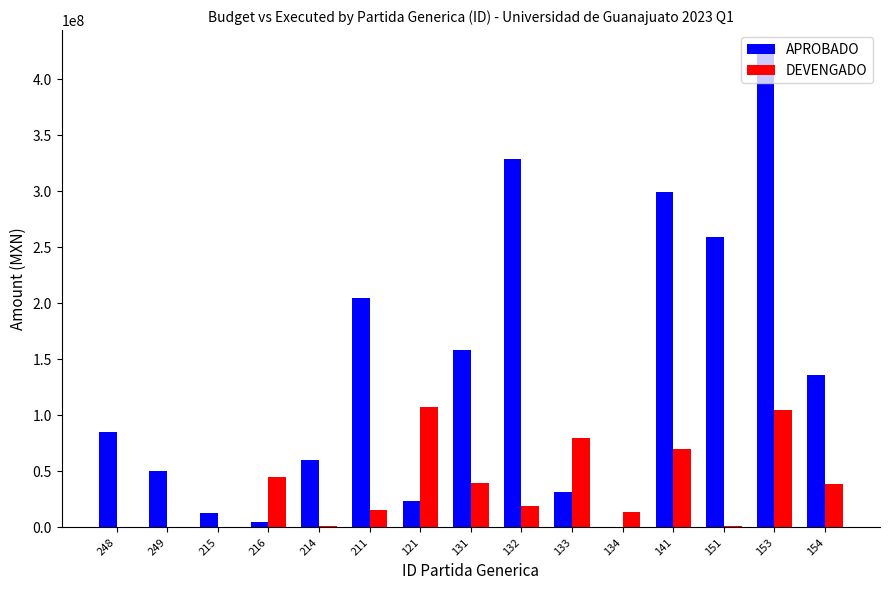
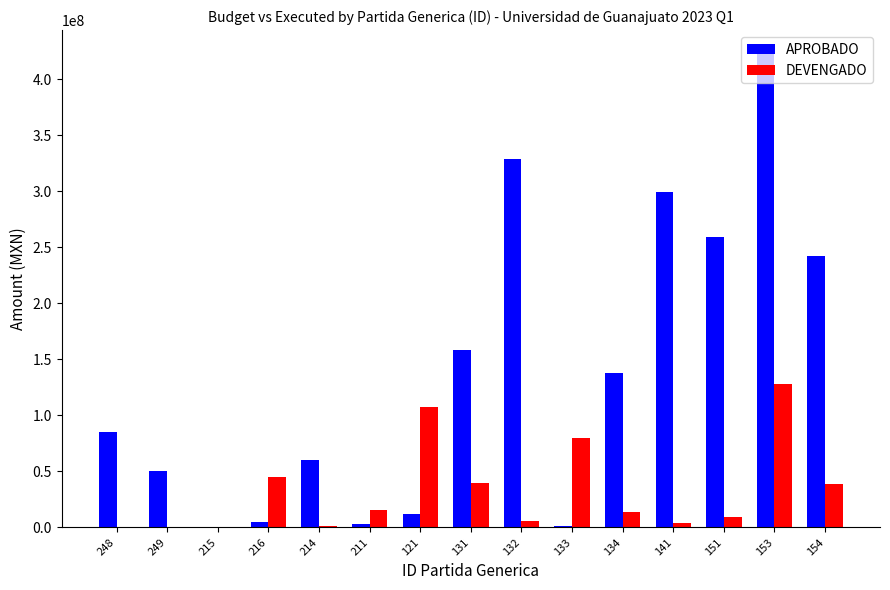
  {
    "APROBADO": {
      "248": 85000000,
      "249": 50000000,
-     "215": 13000000,
+     "215": 0,
      "216": 5000000,
      "214": 60000000,
-     "211": 204000000,
-     "121": 23000000,
+     "211": 3000000,
+     "121": 12000000,
      "131": 158000000,
      "132": 329000000,
-     "133": 32000000,
-     "134": 0,
+     "133": 1000000,
+     "134": 138000000,
      "141": 299000000,
      "151": 259000000,
-     "154": 136000000
+     "154": 243000000
    },
    "DEVENGADO": {
      "215": 0,
      "216": 45000000,
      "211": 15000000,
      "121": 107000000,
      "131": 40000000,
-     "132": 19000000,
+     "132": 6000000,
      "133": 80000000,
      "134": 14000000,
-     "141": 70000000,
-     "151": 2000000,
-     "153": 104000000,
+     "141": 4000000,
+     "151": 9000000,
+     "153": 128000000,
      "154": 38000000
    }
  }
